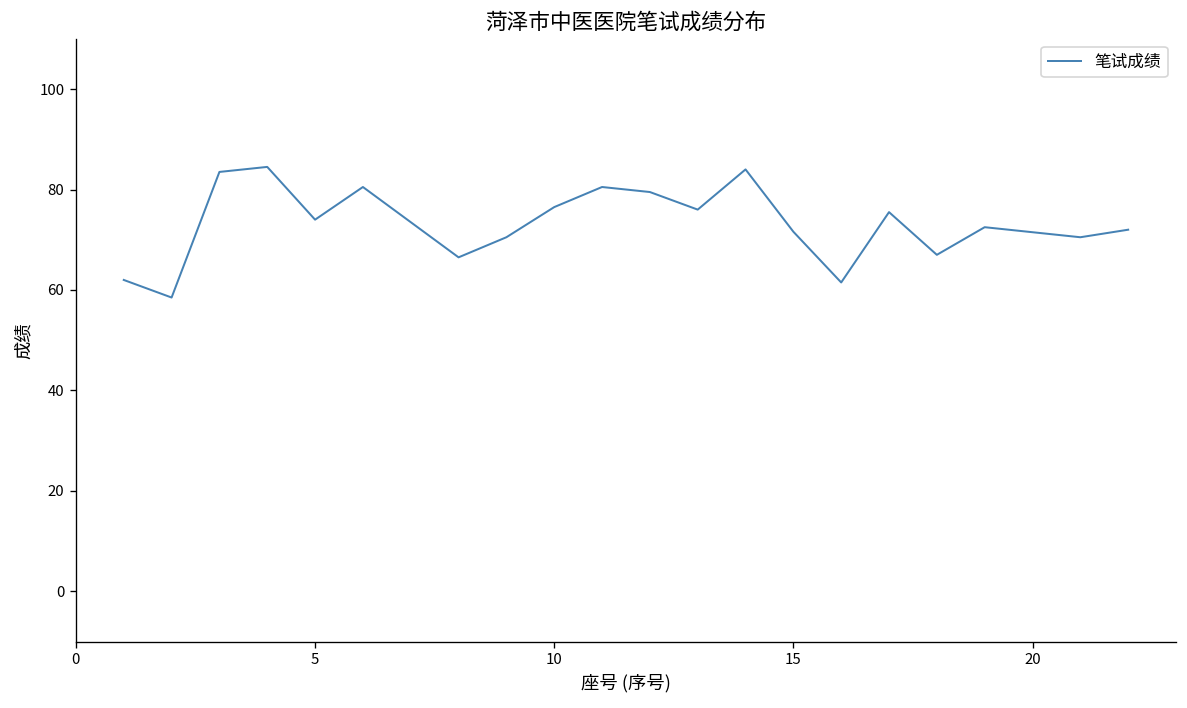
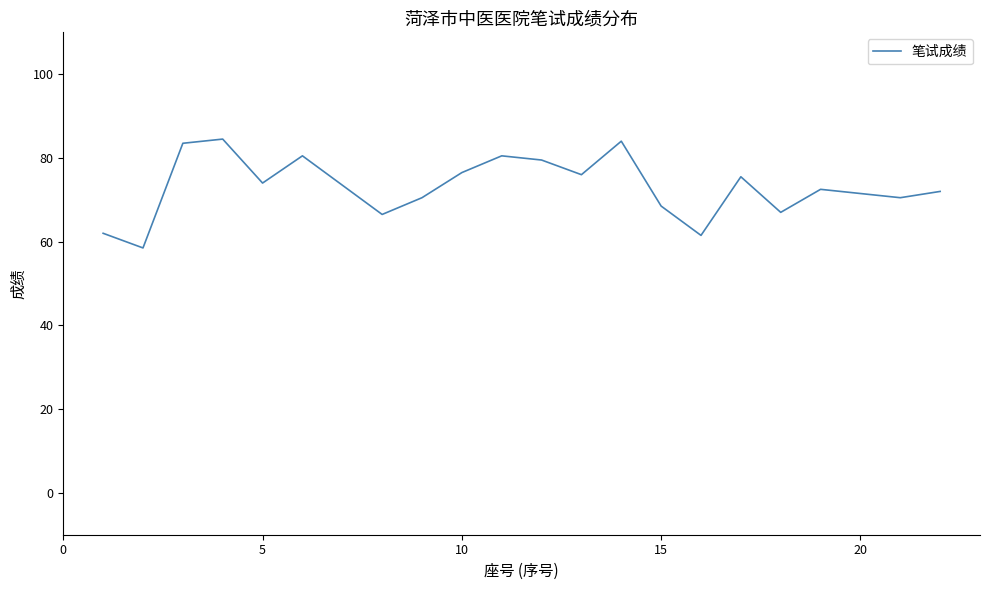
  {
    "5": 74,
    "10": 77,
-   "15": 72
+   "15": 69
  }
